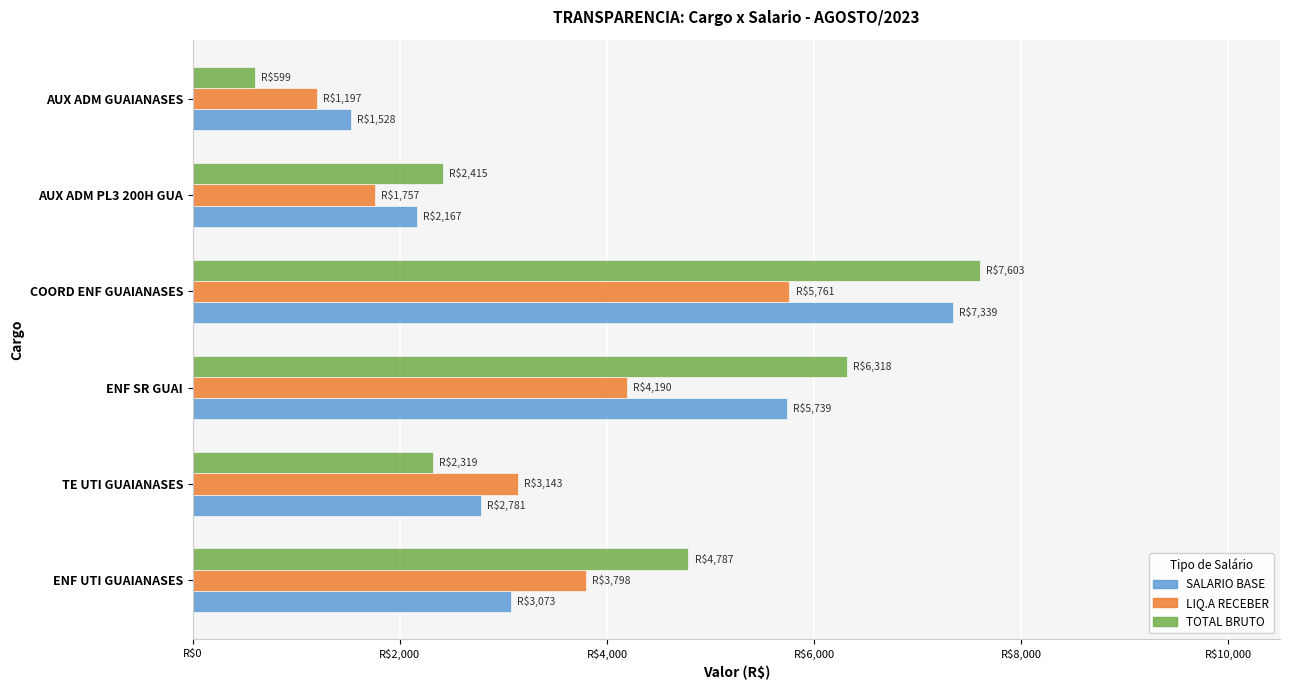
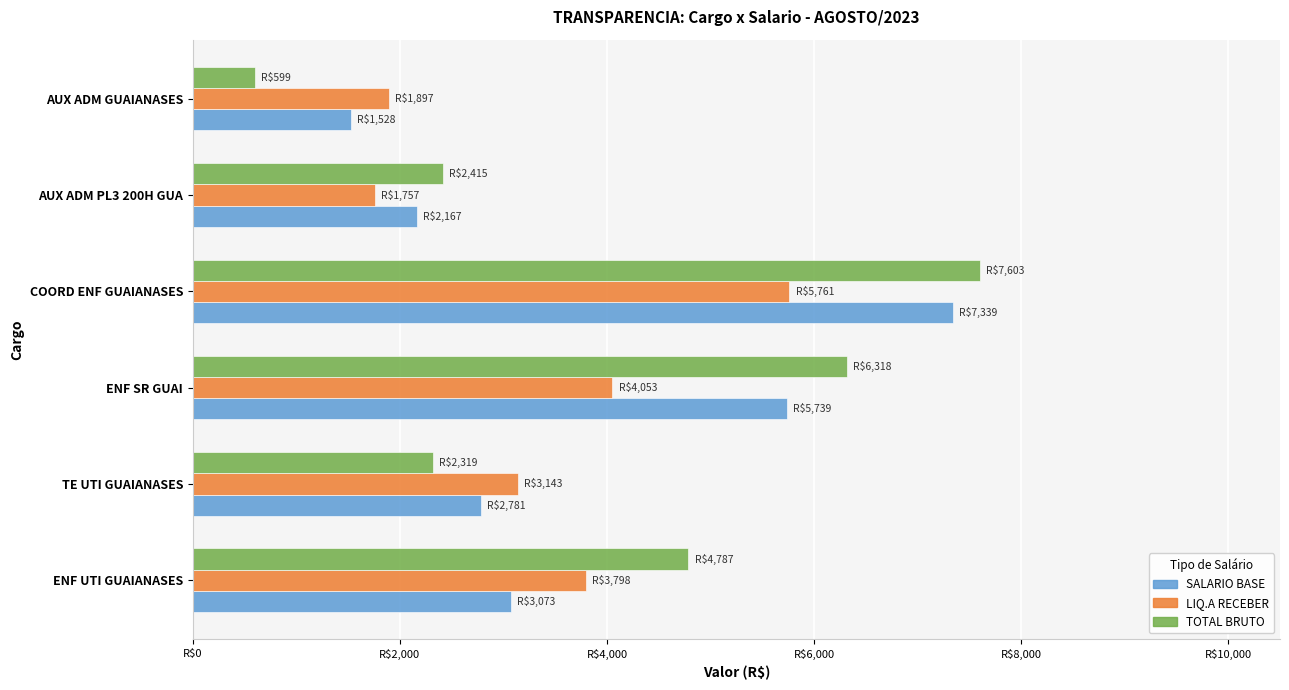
  {
    "SALARIO BASE": {
      "AUX ADM GUAIANASES": "$1,528",
      "AUX ADM PL3 200H GUA": "$2,167",
      "COORD ENF GUAIANASES": "$7,339",
      "ENF SR GUAI": "$5,739",
      "TE UTI GUAIANASES": "$2,781",
      "ENF UTI GUAIANASES": "$3,073"
    },
    "LIQ.A RECEBER": {
-     "AUX ADM GUAIANASES": "$1,197",
+     "AUX ADM GUAIANASES": "$1,897",
      "AUX ADM PL3 200H GUA": "$1,757",
      "COORD ENF GUAIANASES": "$5,761",
-     "ENF SR GUAI": "$4,190",
+     "ENF SR GUAI": "$4,053",
      "TE UTI GUAIANASES": "$3,143",
      "ENF UTI GUAIANASES": "$3,798"
    },
    "TOTAL BRUTO": {
      "AUX ADM GUAIANASES": "$599",
      "AUX ADM PL3 200H GUA": "$2,415",
      "COORD ENF GUAIANASES": "$7,603",
      "ENF SR GUAI": "$6,318",
      "TE UTI GUAIANASES": "$2,319",
      "ENF UTI GUAIANASES": "$4,787"
    }
  }
